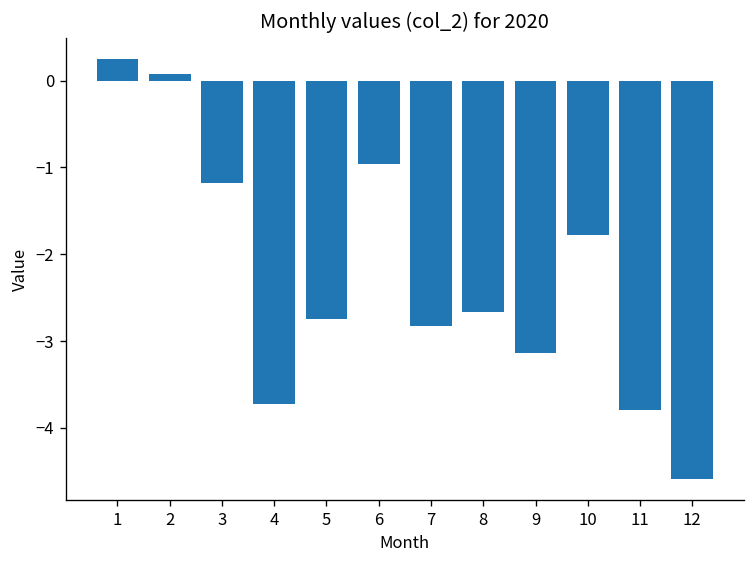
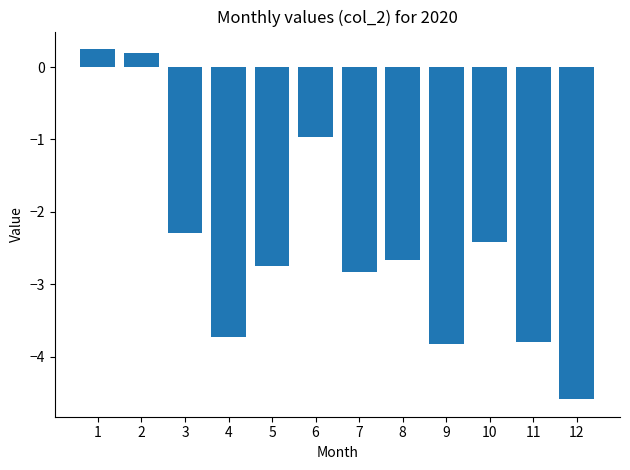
  {
    "1": 0.3,
-   "2": 0.1,
-   "3": -1.2,
+   "2": 0.2,
+   "3": -2.3,
    "4": -3.7,
    "5": -2.8,
    "6": -1.0,
    "7": -2.8,
    "8": -2.7,
-   "9": -3.1,
-   "10": -1.8,
+   "9": -3.8,
+   "10": -2.4,
    "11": -3.8,
    "12": -4.6
  }
